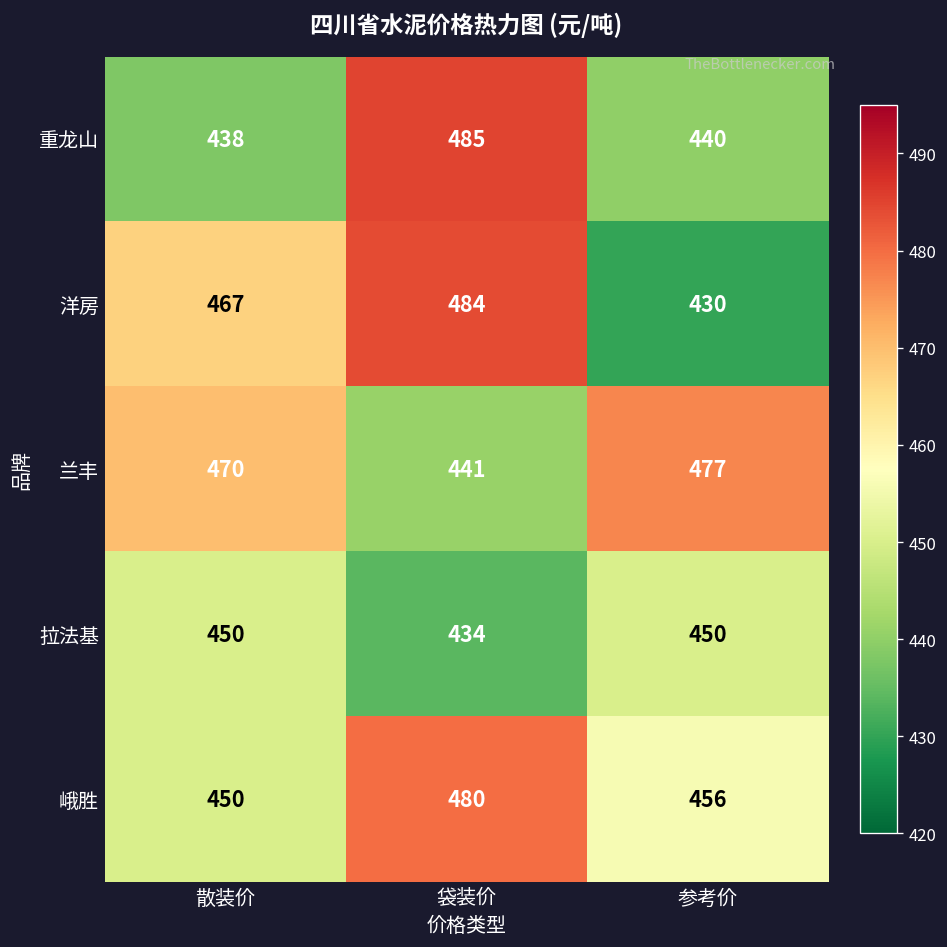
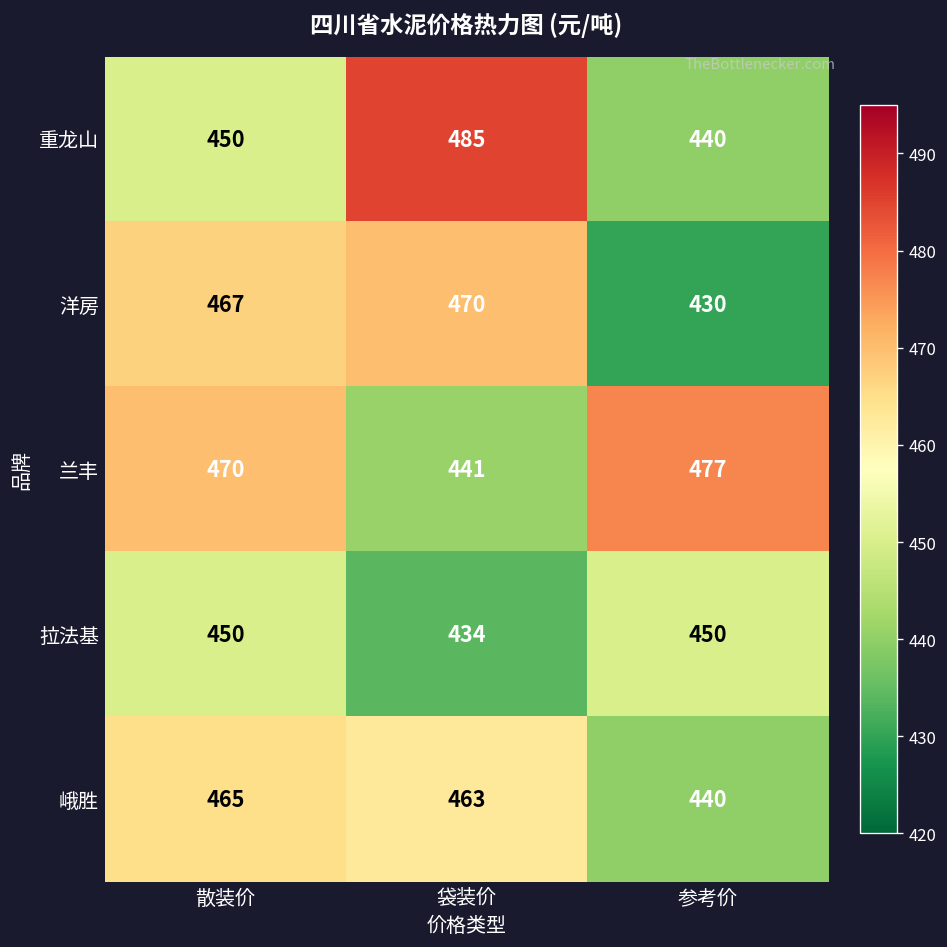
  {
    "重龙山": {
-     "散装价": 438
+     "散装价": 450
    },
    "洋房": {
-     "袋装价": 484
+     "袋装价": 470
    },
    "峨胜": {
-     "散装价": 450,
-     "袋装价": 480,
-     "参考价": 456
+     "散装价": 465,
+     "袋装价": 463,
+     "参考价": 440
    }
  }
